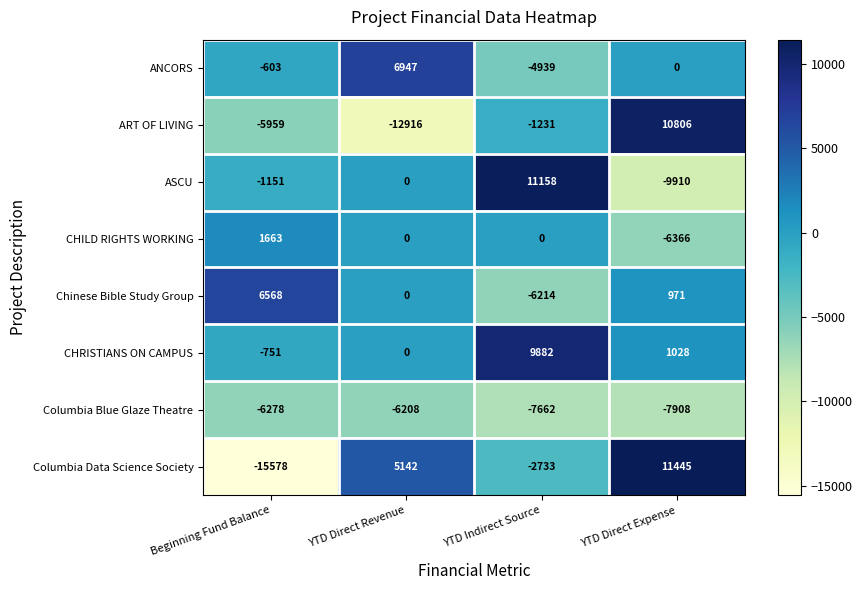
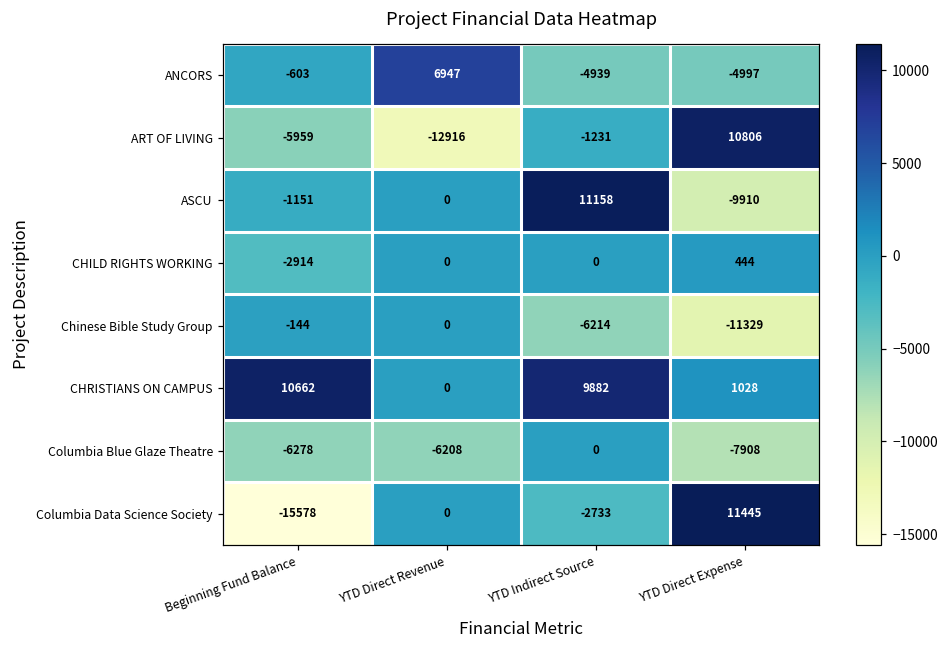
  {
    "ANCORS": {
      "Beginning Fund Balance": -603,
      "YTD Direct Revenue": 6947,
      "YTD Indirect Source": -4939,
-     "YTD Direct Expense": 0
+     "YTD Direct Expense": -4997
    },
    "ART OF LIVING": {
      "Beginning Fund Balance": -5959,
      "YTD Direct Revenue": -12916,
      "YTD Indirect Source": -1231,
      "YTD Direct Expense": 10806
    },
    "ASCU": {
      "Beginning Fund Balance": -1151,
      "YTD Direct Revenue": 0,
      "YTD Indirect Source": 11158,
      "YTD Direct Expense": -9910
    },
    "CHILD RIGHTS WORKING": {
-     "Beginning Fund Balance": 1663,
+     "Beginning Fund Balance": -2914,
      "YTD Direct Revenue": 0,
      "YTD Indirect Source": 0,
-     "YTD Direct Expense": -6366
+     "YTD Direct Expense": 444
    },
    "Chinese Bible Study Group": {
-     "Beginning Fund Balance": 6568,
+     "Beginning Fund Balance": -144,
      "YTD Direct Revenue": 0,
      "YTD Indirect Source": -6214,
-     "YTD Direct Expense": 971
+     "YTD Direct Expense": -11329
    },
    "CHRISTIANS ON CAMPUS": {
-     "Beginning Fund Balance": -751,
+     "Beginning Fund Balance": 10662,
      "YTD Direct Revenue": 0,
      "YTD Indirect Source": 9882,
      "YTD Direct Expense": 1028
    },
    "Columbia Blue Glaze Theatre": {
      "Beginning Fund Balance": -6278,
      "YTD Direct Revenue": -6208,
-     "YTD Indirect Source": -7662,
+     "YTD Indirect Source": 0,
      "YTD Direct Expense": -7908
    },
    "Columbia Data Science Society": {
      "Beginning Fund Balance": -15578,
-     "YTD Direct Revenue": 5142,
+     "YTD Direct Revenue": 0,
      "YTD Indirect Source": -2733,
      "YTD Direct Expense": 11445
    }
  }
